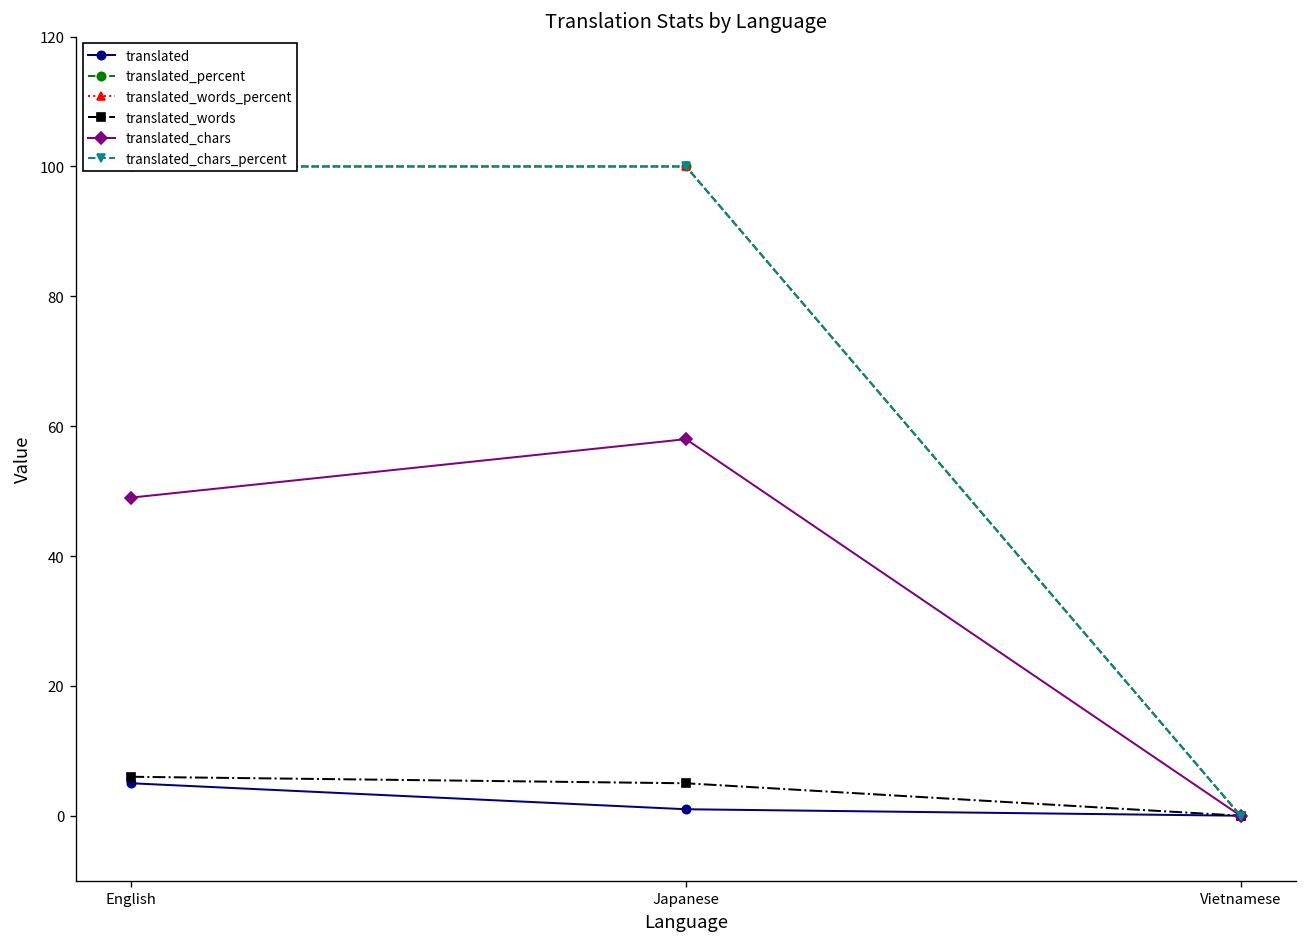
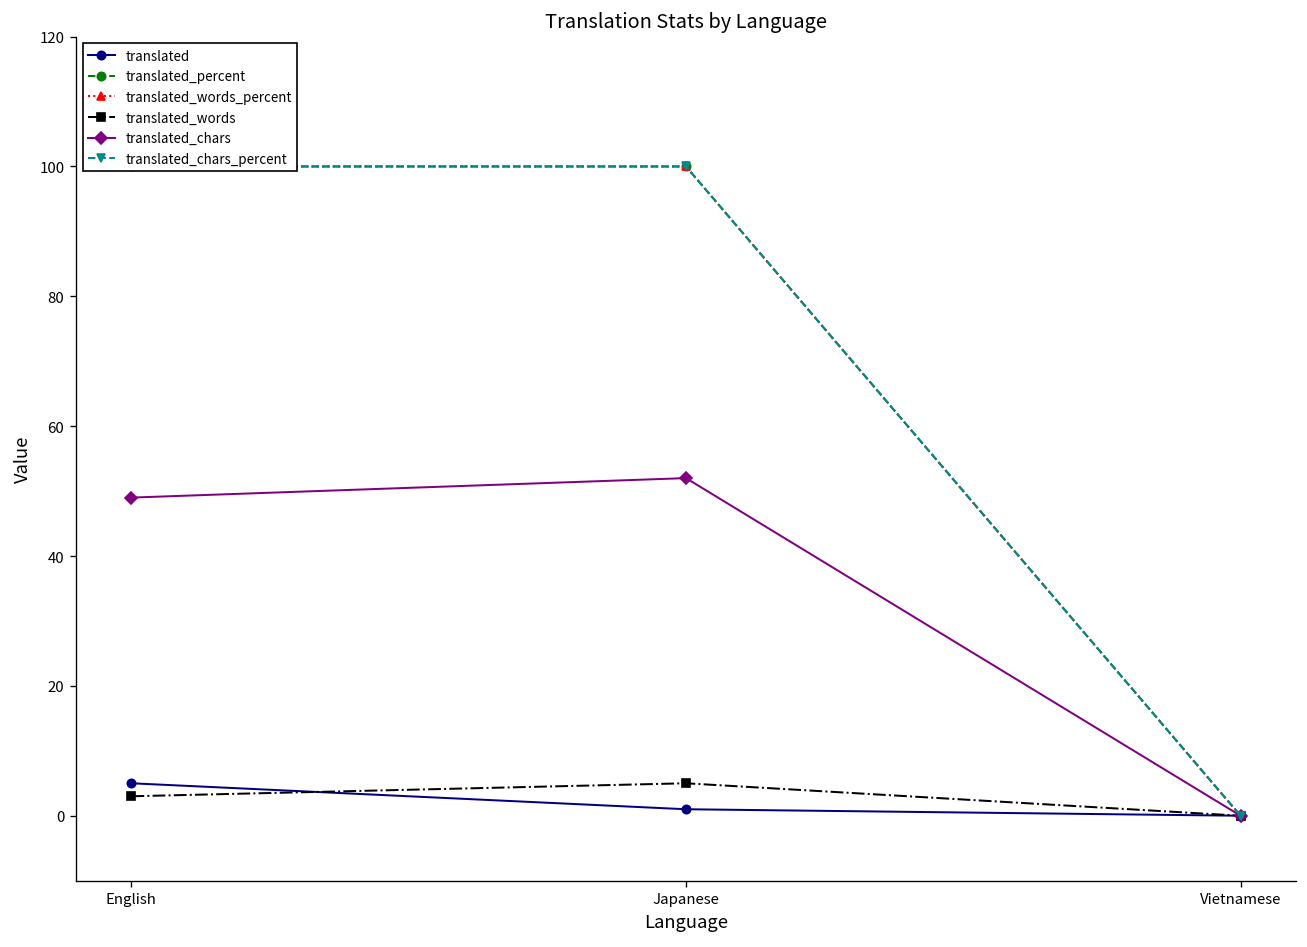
  {
    "translated": {
      "English": 5,
      "Japanese": 1
    },
    "translated_chars_percent": {
      "English": 100,
      "Japanese": 100
    },
    "translated_words": {
-     "English": 6,
+     "English": 3,
      "Japanese": 5
    },
    "translated_chars": {
      "English": 49,
-     "Japanese": 58
+     "Japanese": 52
    }
  }
